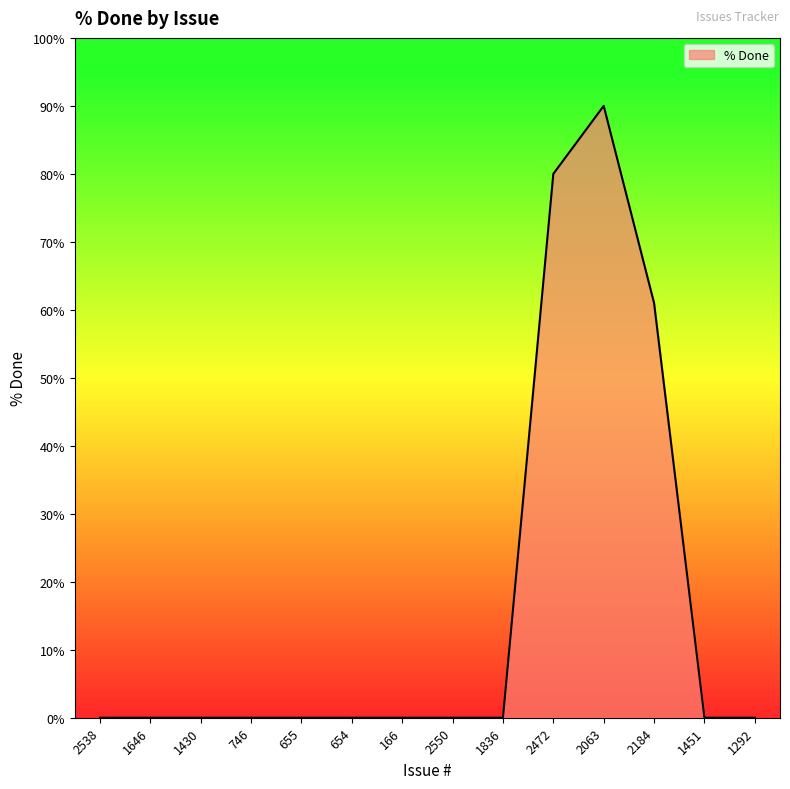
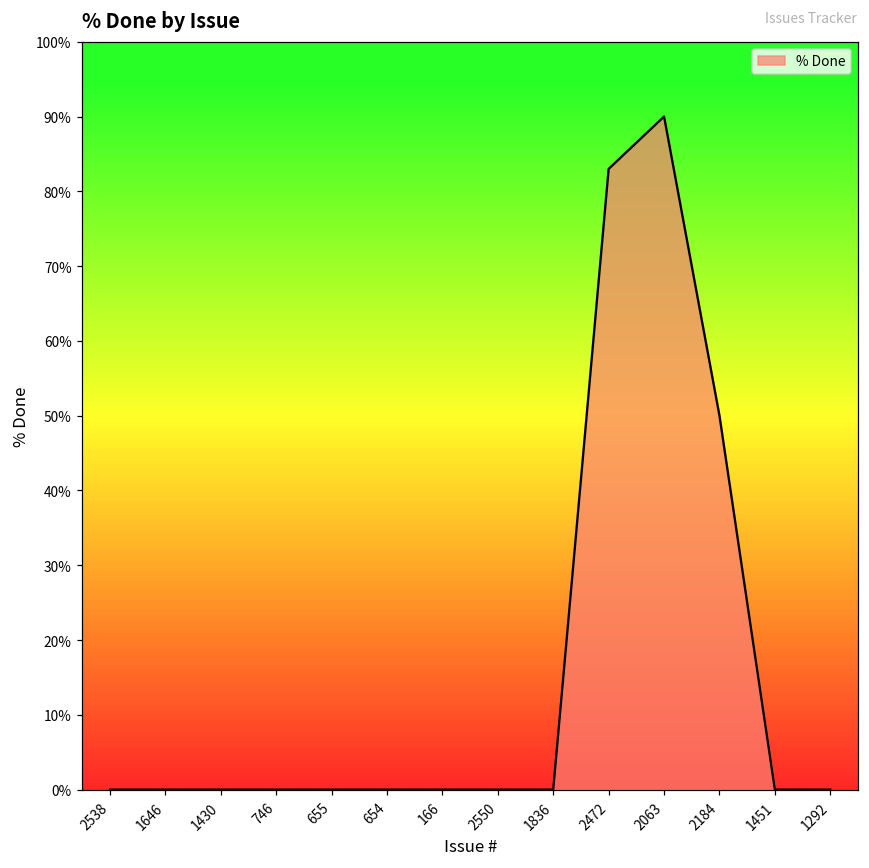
  {
    "2538": "0%",
    "1646": "0%",
    "1430": "0%",
    "746": "0%",
    "655": "0%",
    "654": "0%",
    "166": "0%",
    "2550": "0%",
    "1836": "0%",
-   "2472": "80%",
+   "2472": "83%",
    "2063": "90%",
-   "2184": "61%",
+   "2184": "50%",
    "1451": "0%",
    "1292": "0%"
  }
